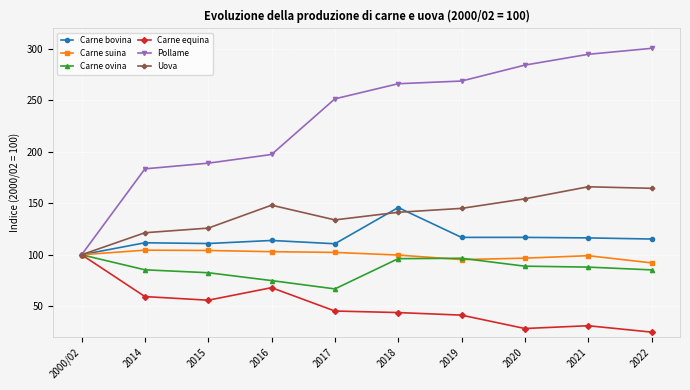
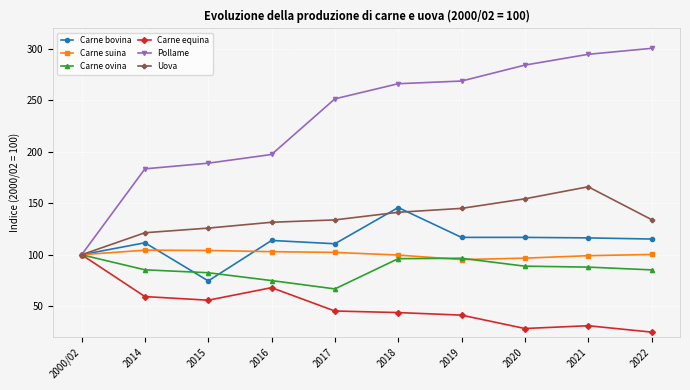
  {
    "Carne bovina": {
      "2014": 112,
-     "2015": 111,
+     "2015": 75,
      "2016": 114,
      "2017": 111,
      "2018": 146,
      "2019": 117,
      "2020": 117,
      "2021": 116,
      "2022": 115
    },
    "Carne suina": {
      "2014": 104,
      "2015": 104,
      "2016": 103,
      "2017": 102,
      "2018": 100,
      "2020": 97,
      "2021": 99,
-     "2022": 92
+     "2022": 100
    },
    "Carne ovina": {
      "2014": 85,
      "2015": 83,
      "2016": 75,
      "2017": 67,
      "2018": 96,
      "2020": 89,
      "2021": 88,
      "2022": 85
    },
    "Carne equina": {
      "2014": 59,
      "2015": 56,
      "2016": 68,
      "2017": 45,
      "2018": 44,
      "2019": 41,
      "2020": 28,
      "2021": 31,
      "2022": 25
    },
    "Pollame": {
      "2014": 184,
      "2015": 189,
      "2016": 198,
      "2017": 252,
      "2018": 266,
      "2019": 269,
      "2020": 284,
      "2021": 295,
      "2022": 301
    },
    "Uova": {
      "2014": 121,
      "2015": 126,
-     "2016": 148,
+     "2016": 132,
      "2017": 134,
      "2018": 141,
      "2019": 145,
      "2020": 154,
      "2021": 166,
-     "2022": 165
+     "2022": 134
    }
  }
